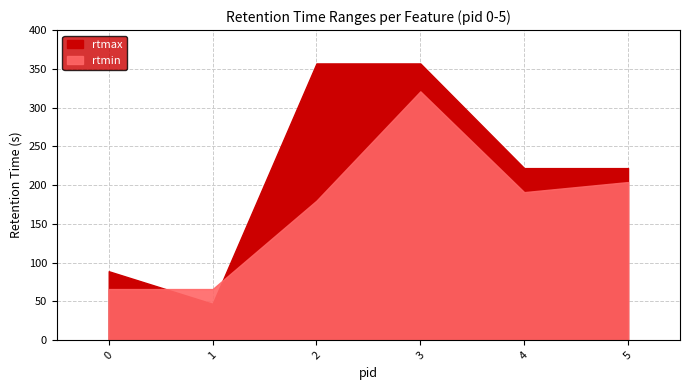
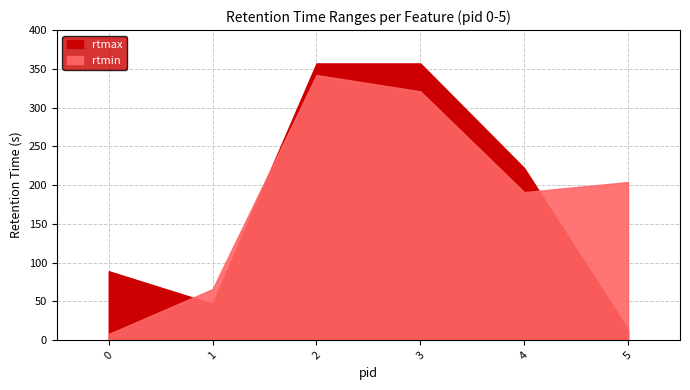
  {
    "rtmax": {
      "0": 90,
      "1": 50,
      "2": 360,
      "3": 360,
      "4": 220,
-     "5": 220
+     "5": 10
    },
    "rtmin": {
-     "0": 70,
+     "0": 10,
      "1": 70,
-     "2": 180,
+     "2": 340,
      "3": 320,
      "4": 190,
      "5": 200
    }
  }
